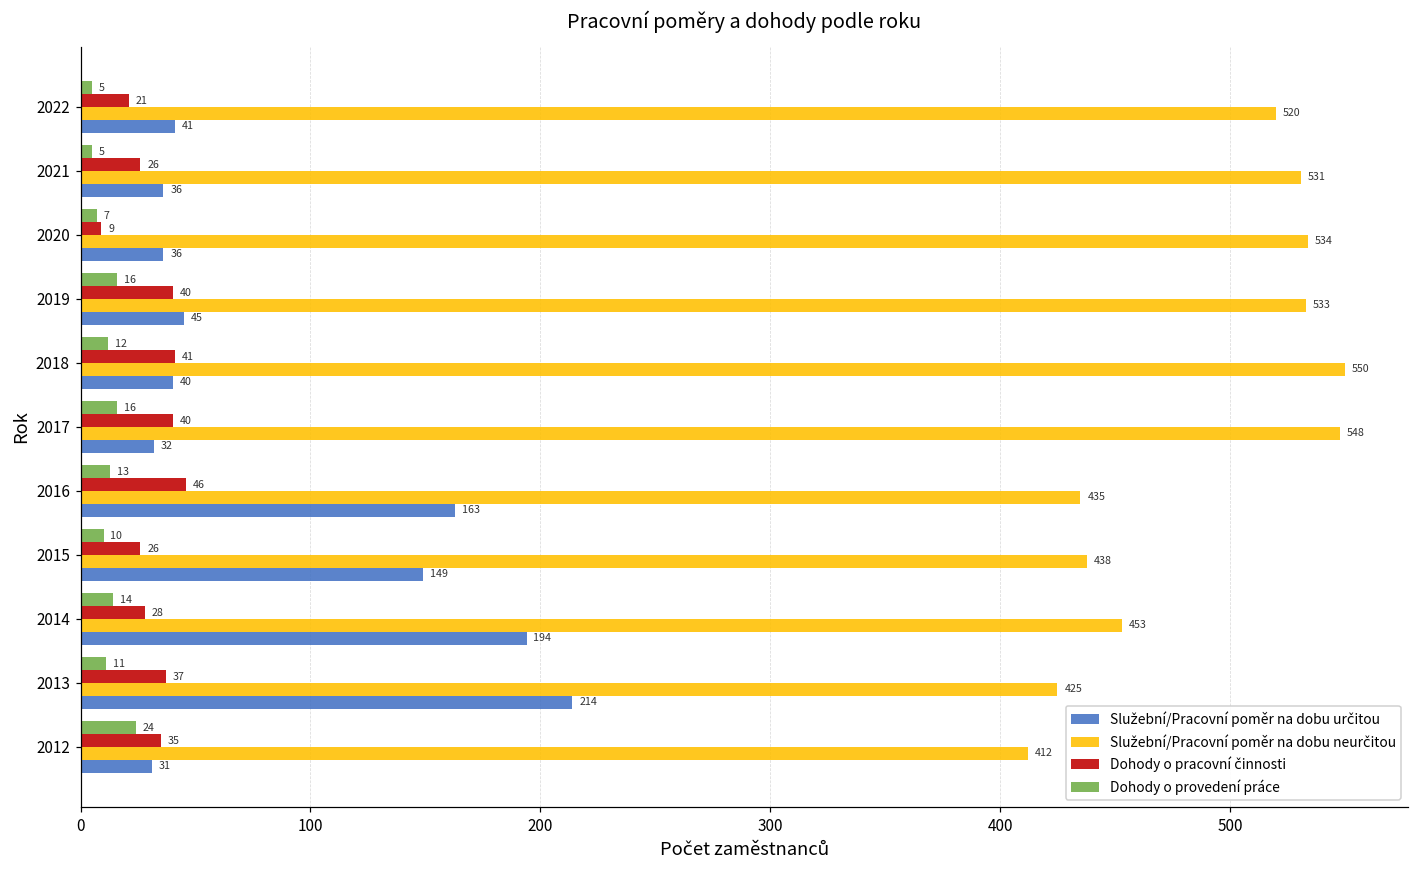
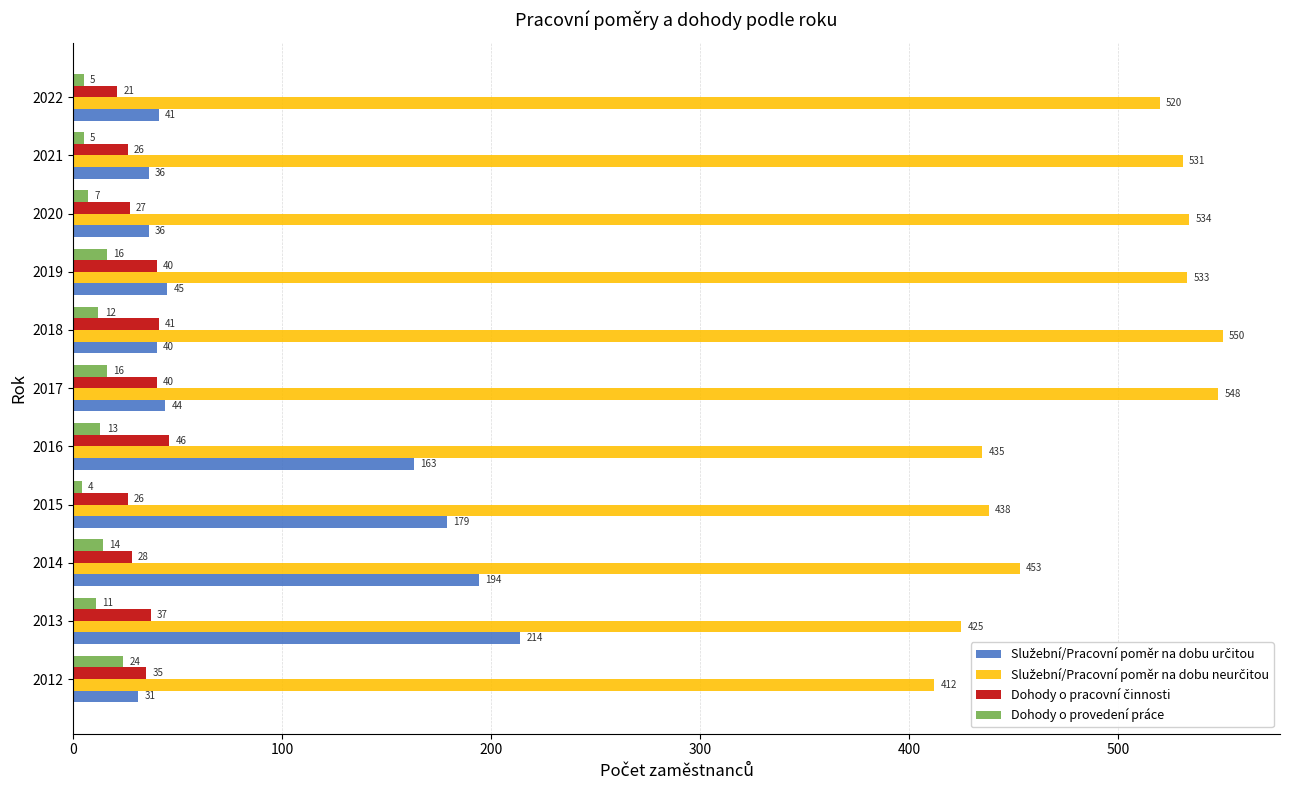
  {
    "Služební/Pracovní poměr na dobu určitou": {
      "2022": 41,
      "2021": 36,
      "2020": 36,
      "2019": 45,
      "2018": 40,
-     "2017": 32,
+     "2017": 44,
      "2016": 163,
-     "2015": 149,
+     "2015": 179,
      "2014": 194,
      "2013": 214,
      "2012": 31
    },
    "Služební/Pracovní poměr na dobu neurčitou": {
      "2022": 520,
      "2021": 531,
      "2020": 534,
      "2019": 533,
      "2018": 550,
      "2017": 548,
      "2016": 435,
      "2015": 438,
      "2014": 453,
      "2013": 425,
      "2012": 412
    },
    "Dohody o pracovní činnosti": {
      "2022": 21,
      "2021": 26,
-     "2020": 9,
+     "2020": 27,
      "2019": 40,
      "2018": 41,
      "2017": 40,
      "2016": 46,
      "2015": 26,
      "2014": 28,
      "2013": 37,
      "2012": 35
    },
    "Dohody o provedení práce": {
      "2022": 5,
      "2021": 5,
      "2020": 7,
      "2019": 16,
      "2018": 12,
      "2017": 16,
      "2016": 13,
-     "2015": 10,
+     "2015": 4,
      "2014": 14,
      "2013": 11,
      "2012": 24
    }
  }
